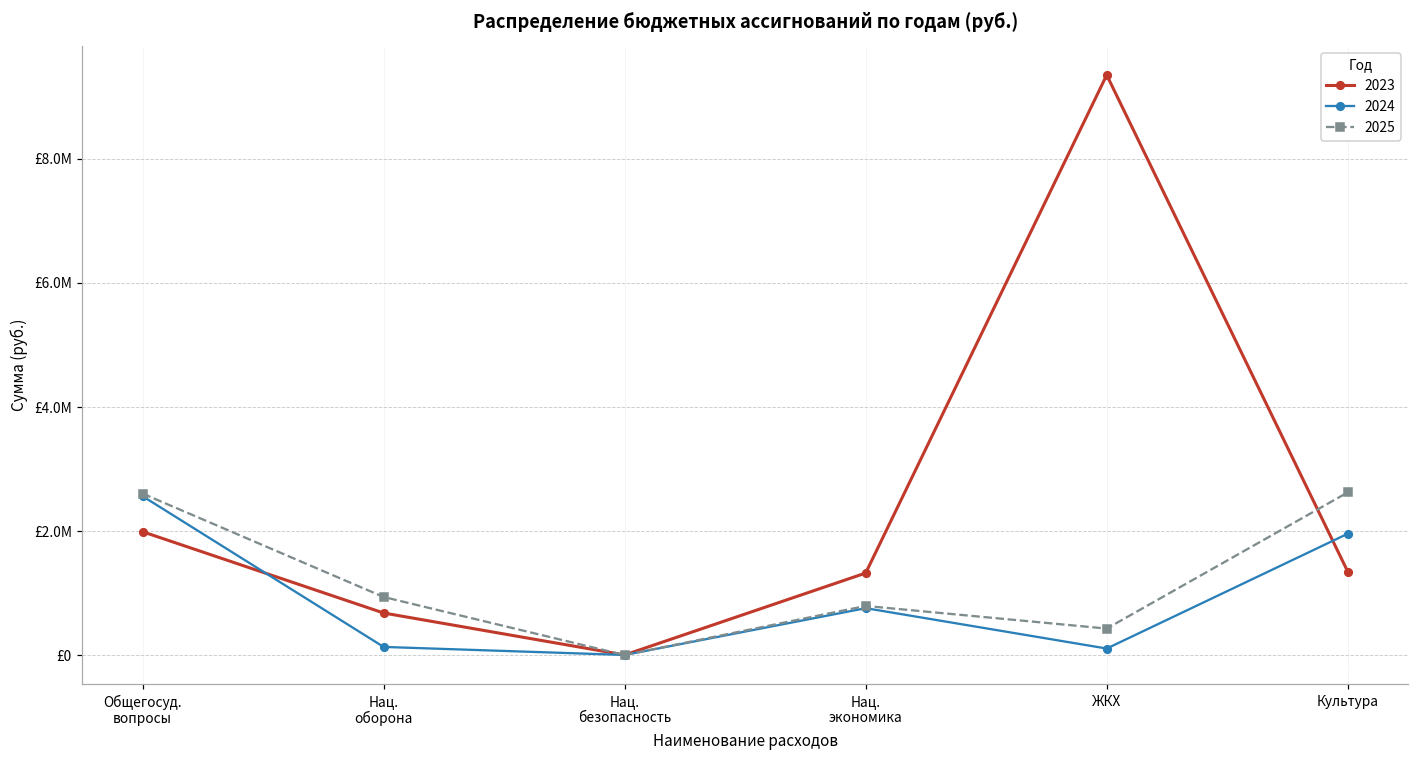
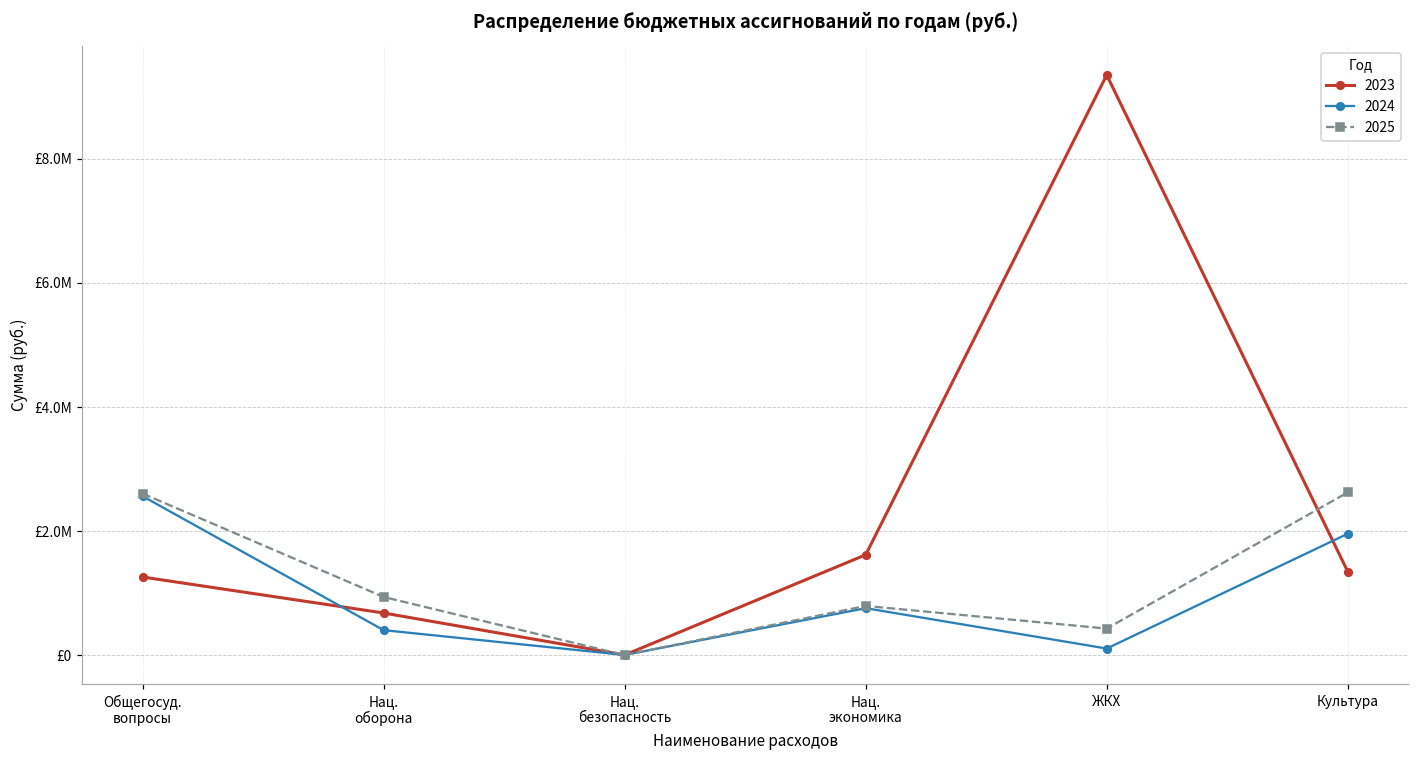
  {
    "2023": {
-     "Общегосуд. вопросы": "£2000000",
+     "Общегосуд. вопросы": "£1300000",
      "Нац. оборона": "£700000",
-     "Нац. экономика": "£1300000",
+     "Нац. экономика": "£1600000",
      "ЖКХ": "£9400000",
      "Культура": "£1300000"
    },
    "2024": {
-     "Нац. оборона": "£100000",
+     "Нац. оборона": "£400000",
      "ЖКХ": "£100000",
      "Культура": "£2000000"
    },
    "2025": {
      "Нац. оборона": "£900000",
      "ЖКХ": "£400000",
      "Культура": "£2600000"
    }
  }
